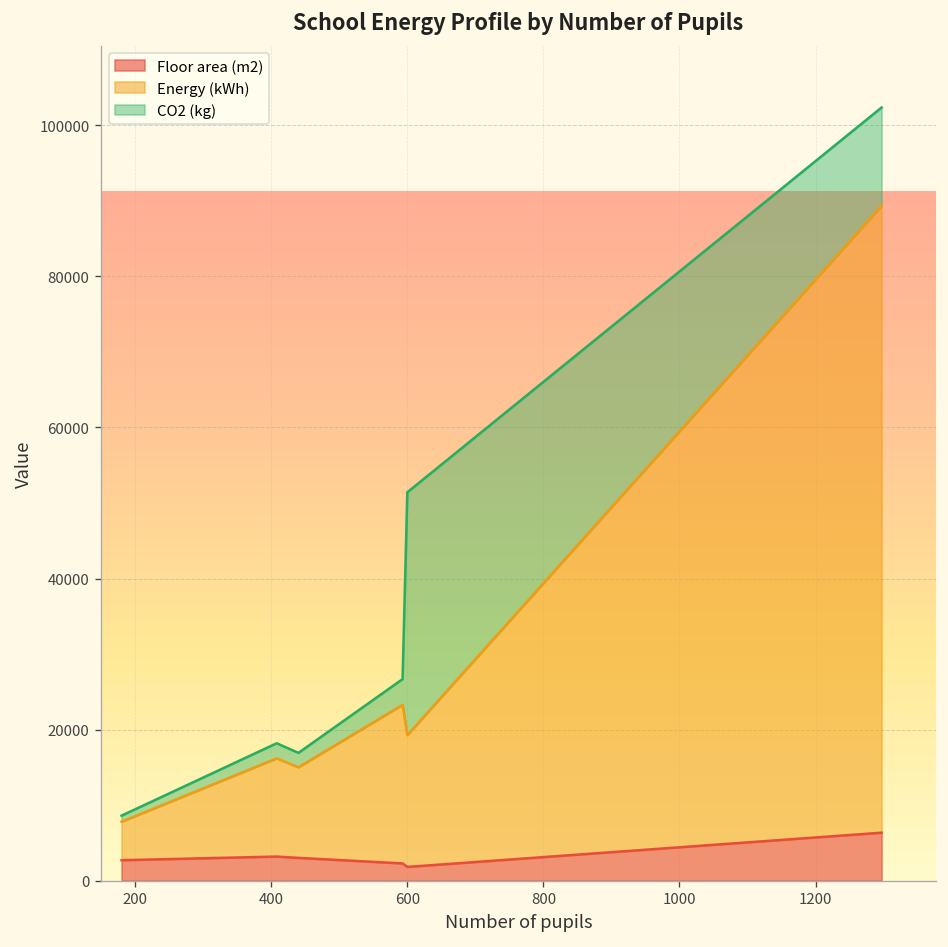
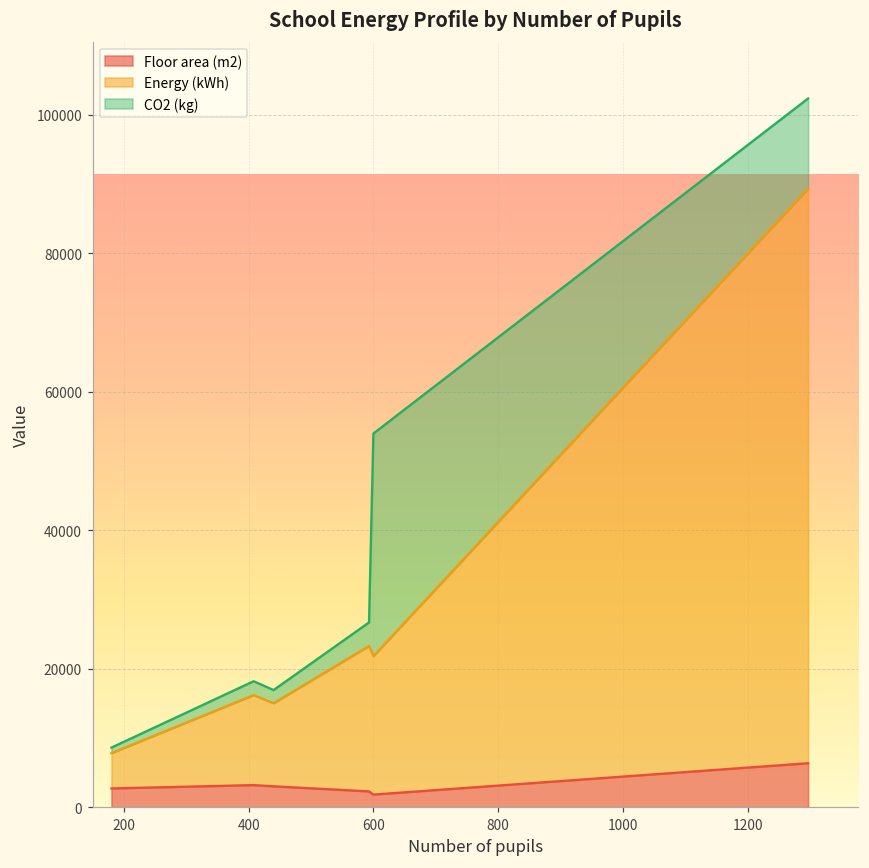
  {
    "Floor area (m2)": {
      "600": 2000
    },
    "Energy (kWh)": {
-     "600": 17000
+     "600": 20000
    },
    "CO2 (kg)": {
      "600": 32000
    }
  }
